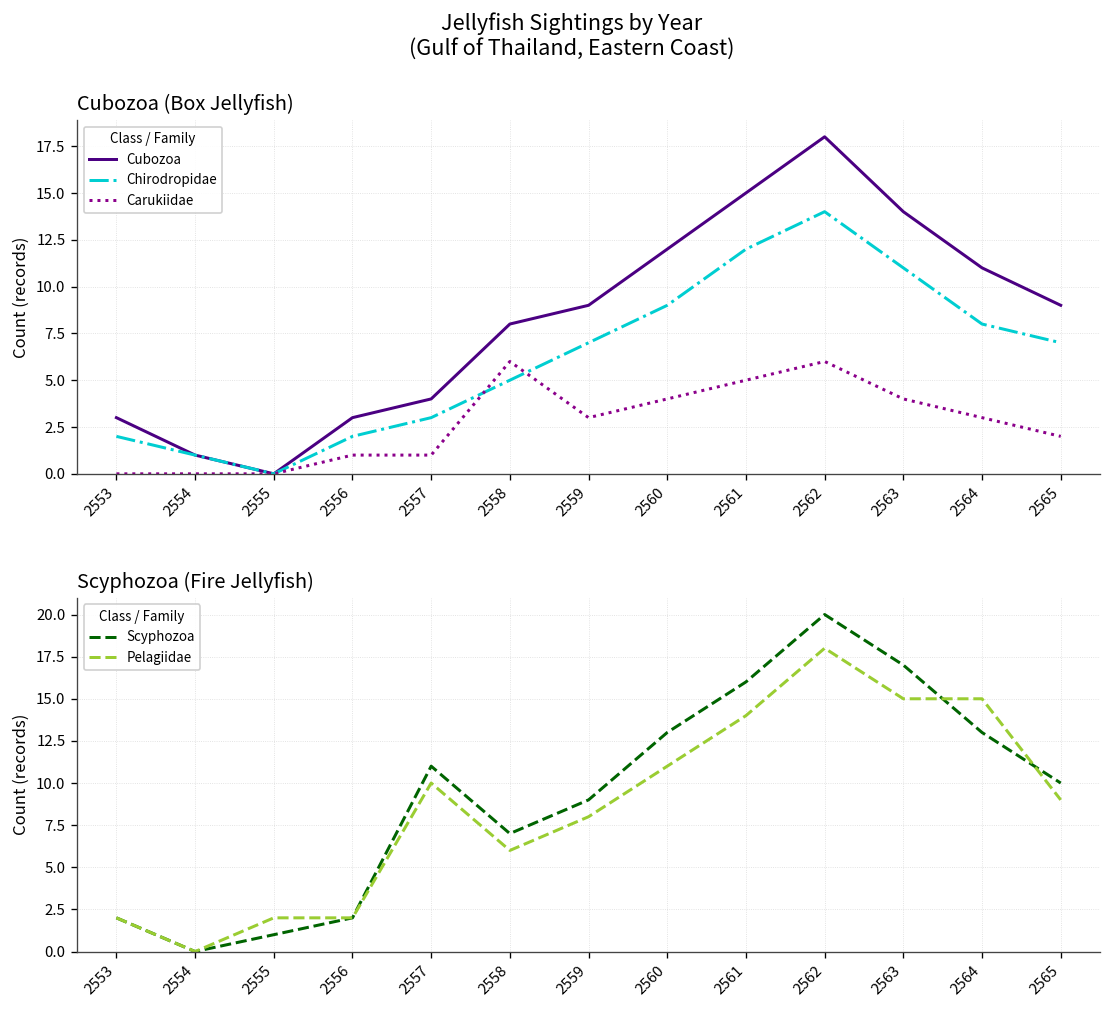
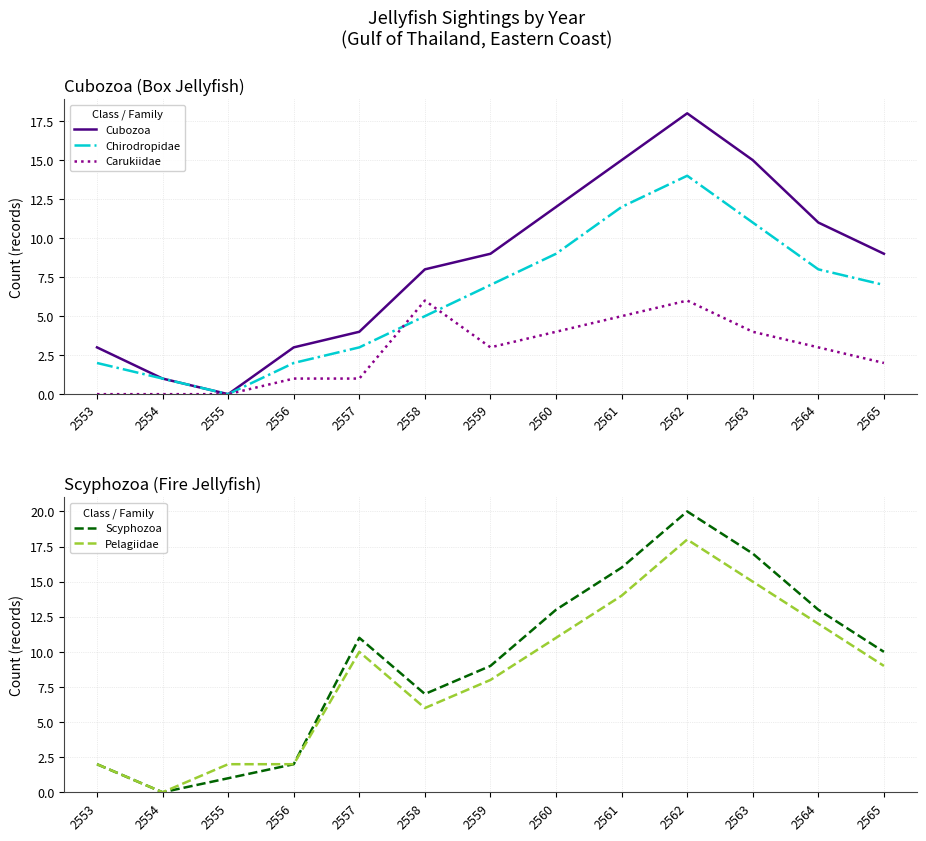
  {
    "Cubozoa (Box Jellyfish)": {
      "Cubozoa": {
        "2553": 3,
        "2556": 3,
        "2557": 4,
        "2558": 8,
        "2559": 9,
        "2560": 12,
        "2561": 15,
        "2562": 18,
-       "2563": 14,
+       "2563": 15,
        "2564": 11,
        "2565": 9
      },
      "Chirodropidae": {
        "2553": 2,
        "2556": 2,
        "2557": 3,
        "2558": 5,
        "2559": 7,
        "2560": 9,
        "2561": 12,
        "2562": 14,
        "2563": 11,
        "2564": 8,
        "2565": 7
      },
      "Carukiidae": {
        "2553": 0,
        "2554": 0,
        "2556": 1,
        "2557": 1,
        "2558": 6,
        "2559": 3,
        "2560": 4,
        "2561": 5,
        "2562": 6,
        "2563": 4,
        "2564": 3,
        "2565": 2
      }
    },
    "Scyphozoa (Fire Jellyfish)": {
      "Scyphozoa": {
        "2555": 1,
        "2557": 11,
        "2558": 7,
        "2559": 9,
        "2560": 13,
        "2561": 16,
        "2562": 20,
        "2563": 17,
        "2564": 13,
        "2565": 10
      },
      "Pelagiidae": {
        "2555": 2,
        "2557": 10,
        "2558": 6,
        "2559": 8,
        "2560": 11,
        "2561": 14,
        "2562": 18,
        "2563": 15,
-       "2564": 15,
+       "2564": 12,
        "2565": 9
      }
    }
  }
